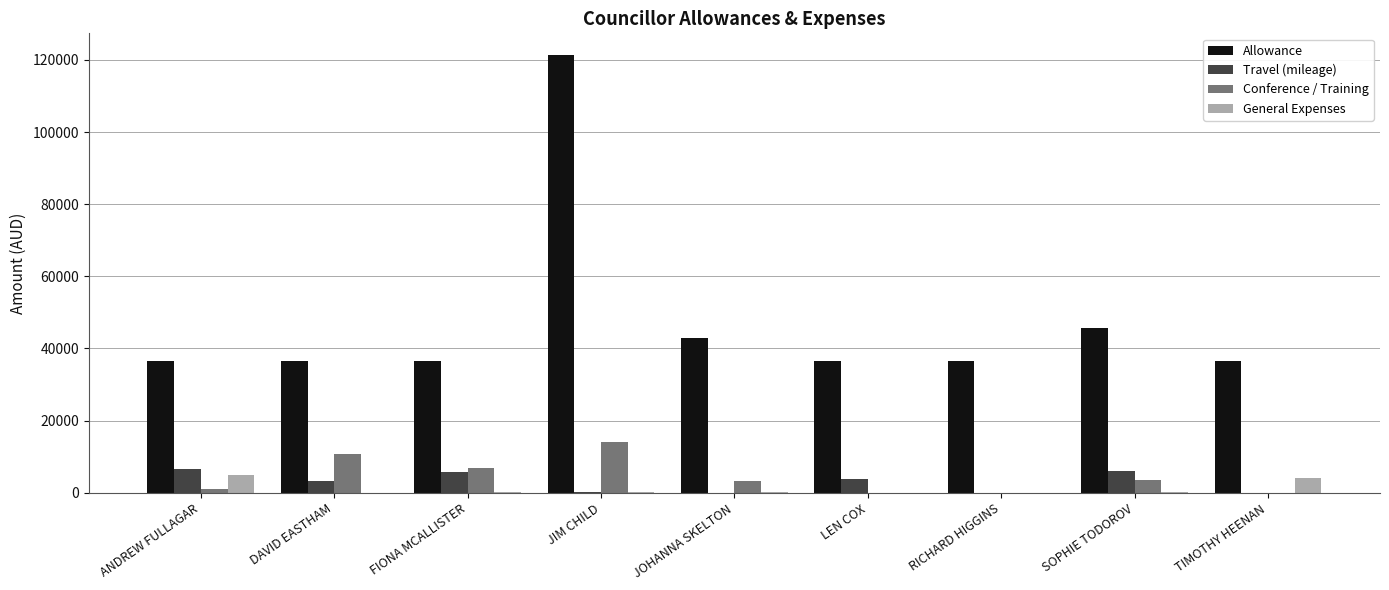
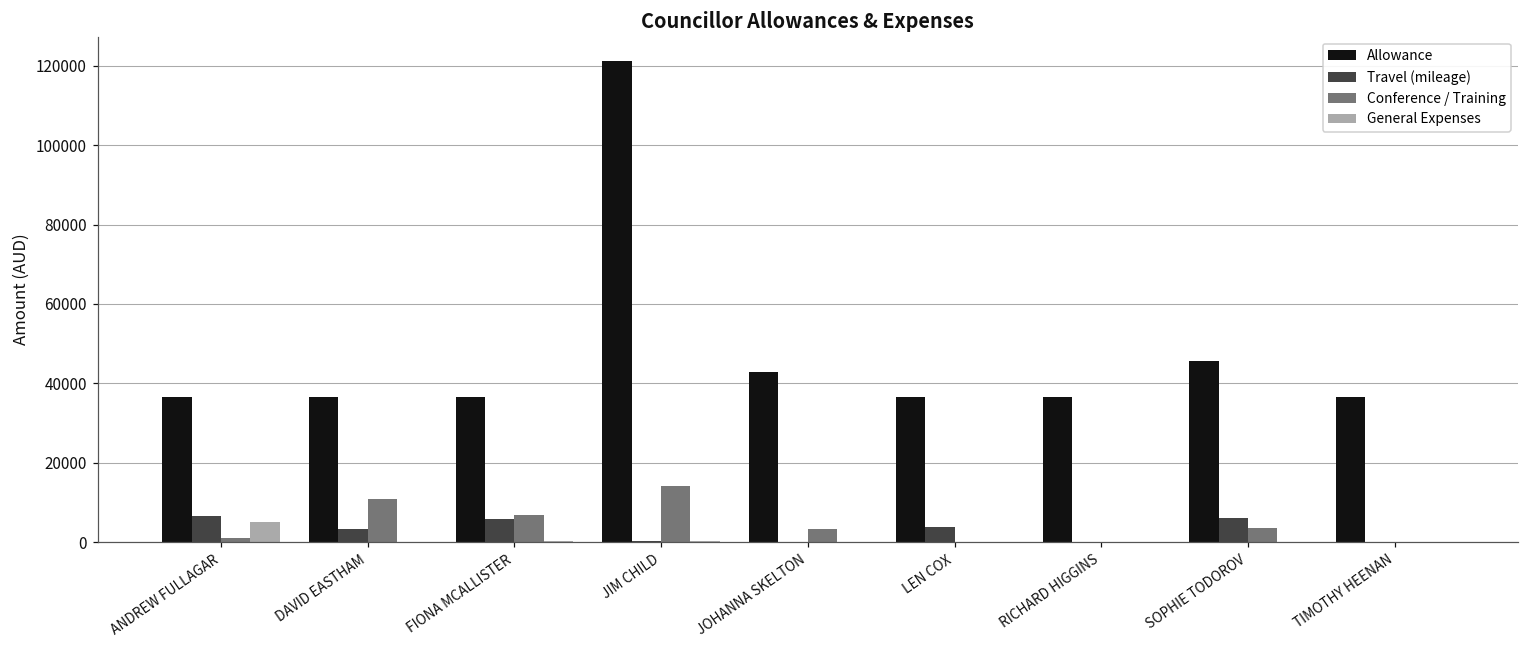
  {
    "Allowance": {
      "ANDREW FULLAGAR": 37000,
      "DAVID EASTHAM": 37000,
      "FIONA MCALLISTER": 37000,
      "JIM CHILD": 121000,
      "JOHANNA SKELTON": 43000,
      "LEN COX": 37000,
      "RICHARD HIGGINS": 37000,
      "SOPHIE TODOROV": 46000,
      "TIMOTHY HEENAN": 37000
    },
    "Travel (mileage)": {
      "ANDREW FULLAGAR": 6000,
      "DAVID EASTHAM": 3000,
      "FIONA MCALLISTER": 6000,
      "JOHANNA SKELTON": 0,
      "LEN COX": 4000,
      "RICHARD HIGGINS": 0,
      "SOPHIE TODOROV": 6000,
      "TIMOTHY HEENAN": 0
    },
    "Conference / Training": {
      "ANDREW FULLAGAR": 1000,
      "DAVID EASTHAM": 11000,
      "FIONA MCALLISTER": 7000,
      "JIM CHILD": 14000,
      "JOHANNA SKELTON": 3000,
      "LEN COX": 0,
      "RICHARD HIGGINS": 0,
      "SOPHIE TODOROV": 4000,
      "TIMOTHY HEENAN": 0
    },
    "General Expenses": {
      "ANDREW FULLAGAR": 5000,
      "DAVID EASTHAM": 0,
-     "TIMOTHY HEENAN": 4000
+     "TIMOTHY HEENAN": 0
    }
  }
